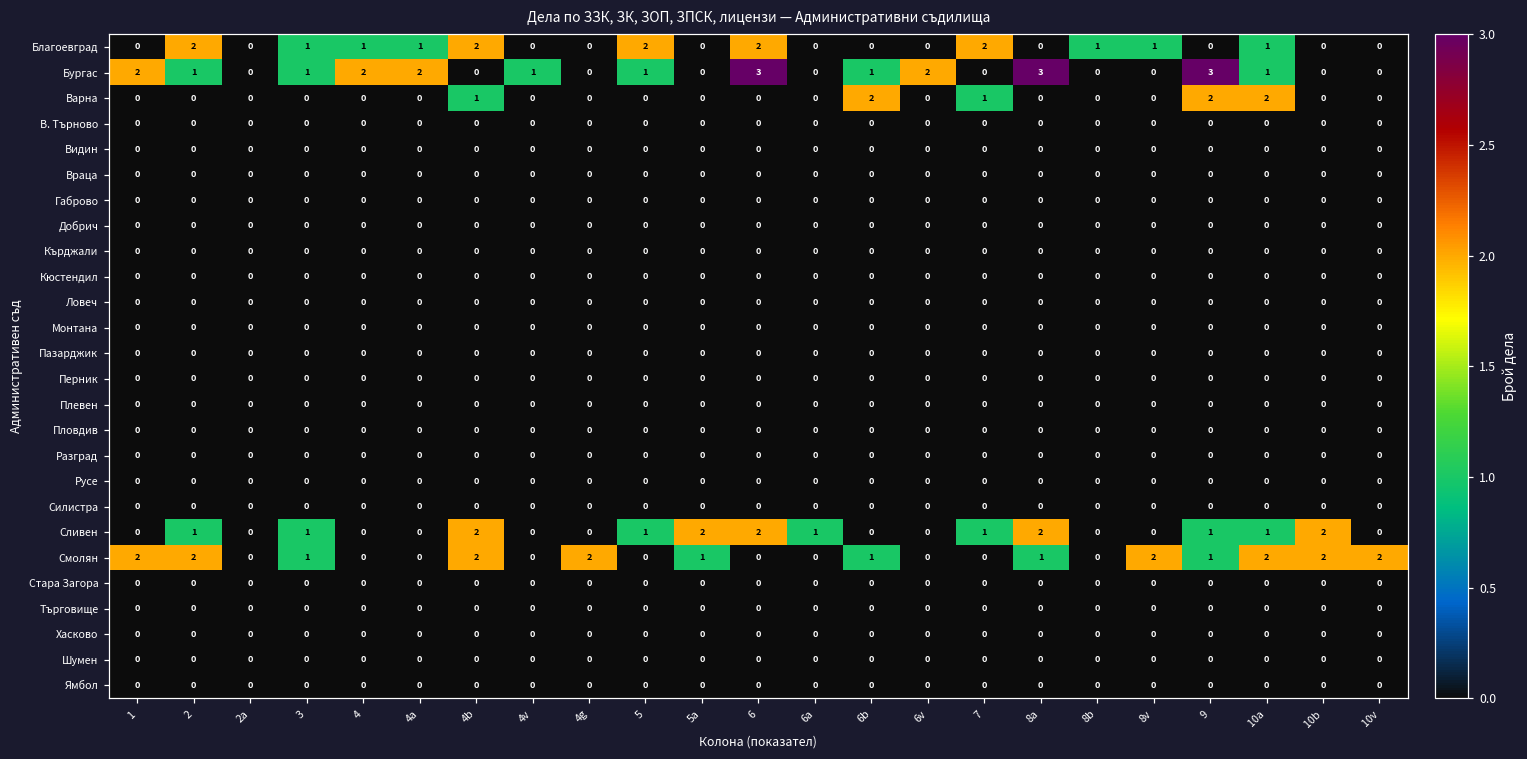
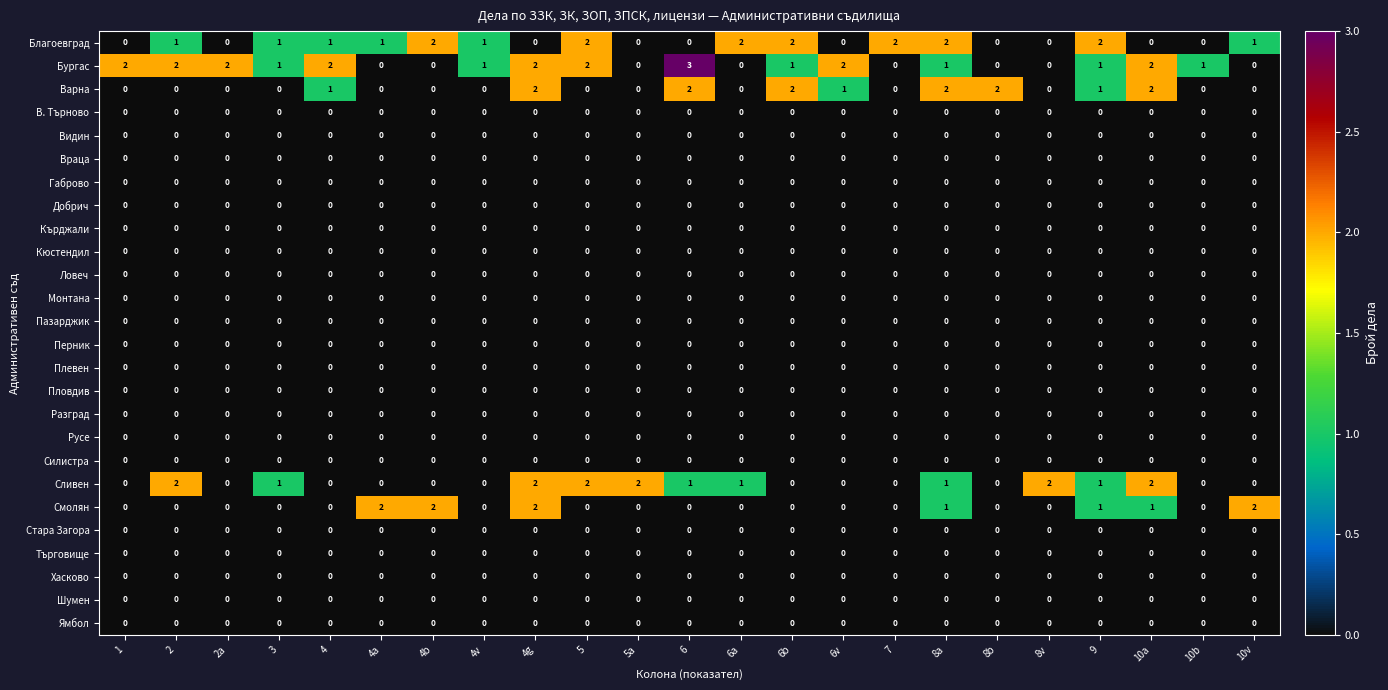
  {
    "Благоевград": {
      "1": 0,
-     "2": 2,
+     "2": 1,
      "2a": 0,
      "3": 1,
      "4": 1,
      "4a": 1,
      "4b": 2,
-     "4v": 0,
+     "4v": 1,
      "4g": 0,
      "5": 2,
      "5a": 0,
-     "6": 2,
-     "6a": 0,
-     "6b": 0,
+     "6": 0,
+     "6a": 2,
+     "6b": 2,
      "6v": 0,
      "7": 2,
-     "8a": 0,
-     "8b": 1,
-     "8v": 1,
-     "9": 0,
-     "10a": 1,
+     "8a": 2,
+     "8b": 0,
+     "8v": 0,
+     "9": 2,
+     "10a": 0,
      "10b": 0,
-     "10v": 0
+     "10v": 1
    },
    "Бургас": {
      "1": 2,
-     "2": 1,
-     "2a": 0,
+     "2": 2,
+     "2a": 2,
      "3": 1,
      "4": 2,
-     "4a": 2,
+     "4a": 0,
      "4b": 0,
      "4v": 1,
-     "4g": 0,
-     "5": 1,
+     "4g": 2,
+     "5": 2,
      "5a": 0,
      "6": 3,
      "6a": 0,
      "6b": 1,
      "6v": 2,
      "7": 0,
-     "8a": 3,
+     "8a": 1,
      "8b": 0,
      "8v": 0,
-     "9": 3,
-     "10a": 1,
-     "10b": 0,
+     "9": 1,
+     "10a": 2,
+     "10b": 1,
      "10v": 0
    },
    "Варна": {
      "1": 0,
      "2": 0,
      "2a": 0,
      "3": 0,
-     "4": 0,
+     "4": 1,
      "4a": 0,
-     "4b": 1,
+     "4b": 0,
      "4v": 0,
-     "4g": 0,
+     "4g": 2,
      "5": 0,
      "5a": 0,
-     "6": 0,
+     "6": 2,
      "6a": 0,
      "6b": 2,
-     "6v": 0,
-     "7": 1,
-     "8a": 0,
-     "8b": 0,
+     "6v": 1,
+     "7": 0,
+     "8a": 2,
+     "8b": 2,
      "8v": 0,
-     "9": 2,
+     "9": 1,
      "10a": 2,
      "10b": 0,
      "10v": 0
    },
    "Сливен": {
      "1": 0,
-     "2": 1,
+     "2": 2,
      "2a": 0,
      "3": 1,
      "4": 0,
      "4a": 0,
-     "4b": 2,
+     "4b": 0,
      "4v": 0,
-     "4g": 0,
-     "5": 1,
+     "4g": 2,
+     "5": 2,
      "5a": 2,
-     "6": 2,
+     "6": 1,
      "6a": 1,
      "6b": 0,
      "6v": 0,
-     "7": 1,
-     "8a": 2,
+     "7": 0,
+     "8a": 1,
      "8b": 0,
-     "8v": 0,
+     "8v": 2,
      "9": 1,
-     "10a": 1,
-     "10b": 2,
+     "10a": 2,
+     "10b": 0,
      "10v": 0
    },
    "Смолян": {
-     "1": 2,
-     "2": 2,
+     "1": 0,
+     "2": 0,
      "2a": 0,
-     "3": 1,
+     "3": 0,
      "4": 0,
-     "4a": 0,
+     "4a": 2,
      "4b": 2,
      "4v": 0,
      "4g": 2,
      "5": 0,
-     "5a": 1,
+     "5a": 0,
      "6": 0,
      "6a": 0,
-     "6b": 1,
+     "6b": 0,
      "6v": 0,
      "7": 0,
      "8a": 1,
      "8b": 0,
-     "8v": 2,
+     "8v": 0,
      "9": 1,
-     "10a": 2,
-     "10b": 2,
+     "10a": 1,
+     "10b": 0,
      "10v": 2
    }
  }
